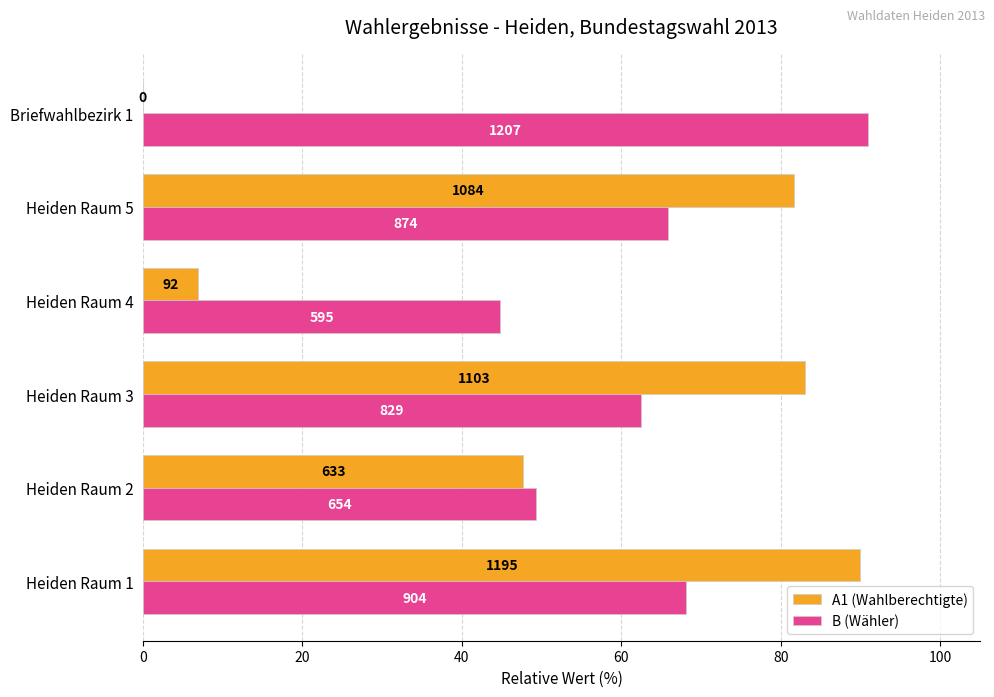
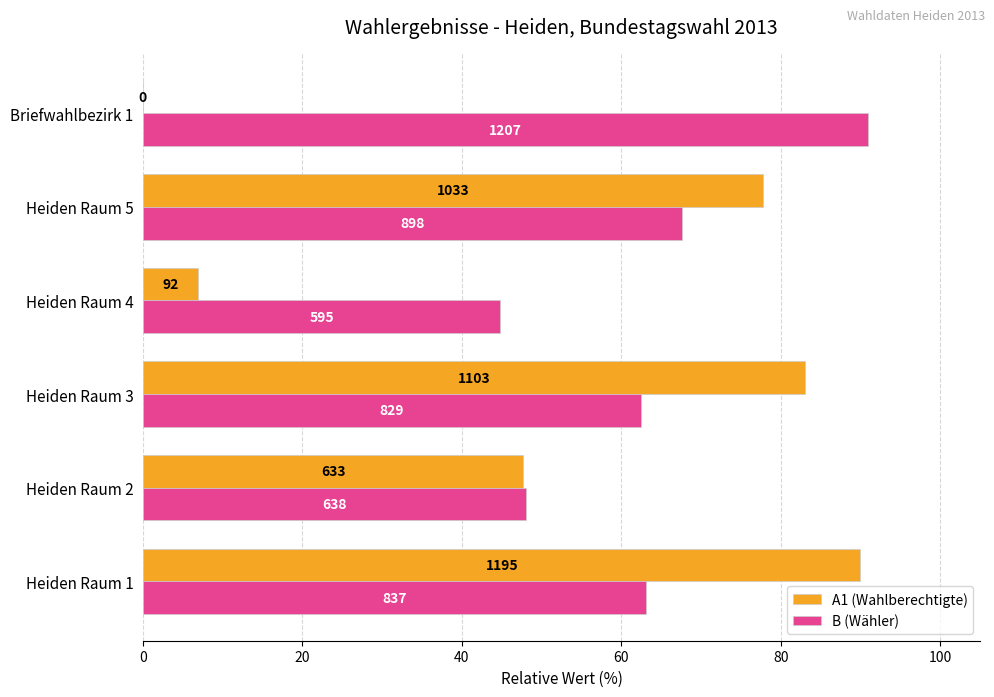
  {
    "A1 (Wahlberechtigte)": {
      "Briefwahlbezirk 1": 0,
-     "Heiden Raum 5": 1084
+     "Heiden Raum 5": 1033
    },
    "B (Wähler)": {
-     "Heiden Raum 5": 874,
-     "Heiden Raum 2": 654,
-     "Heiden Raum 1": 904
+     "Heiden Raum 5": 898,
+     "Heiden Raum 2": 638,
+     "Heiden Raum 1": 837
    }
  }
